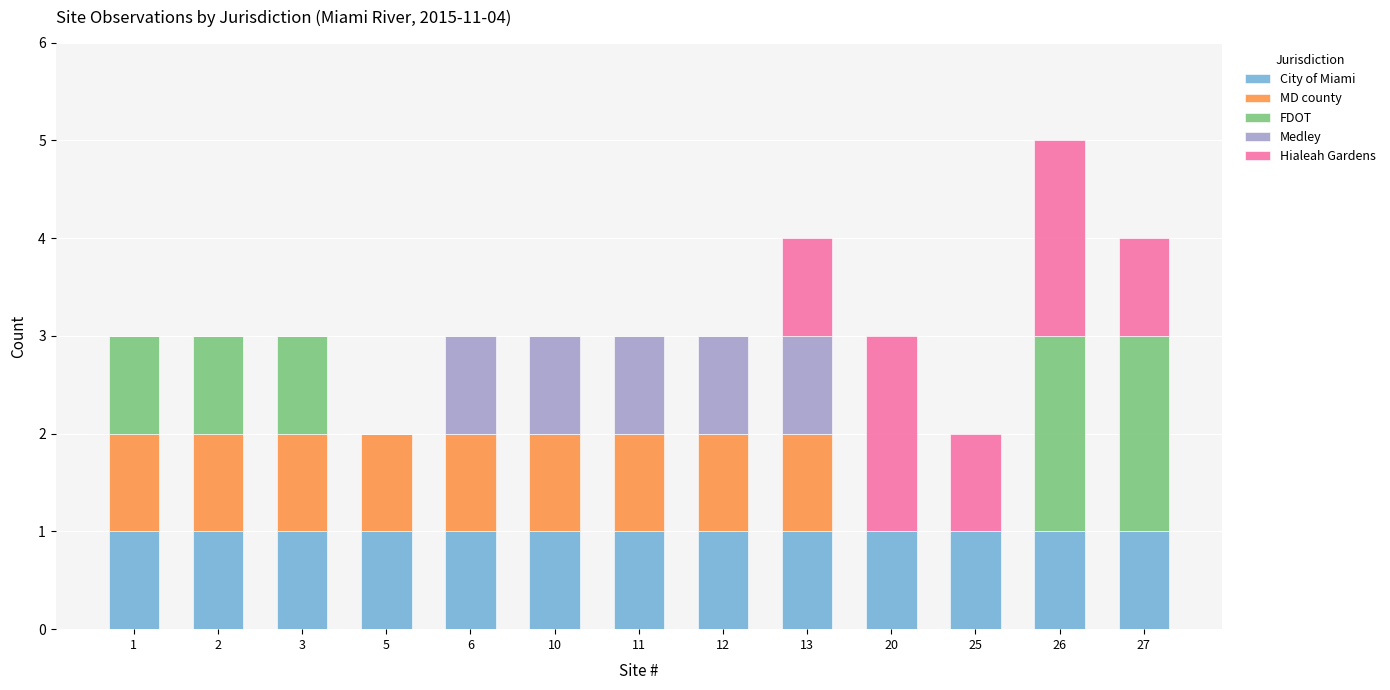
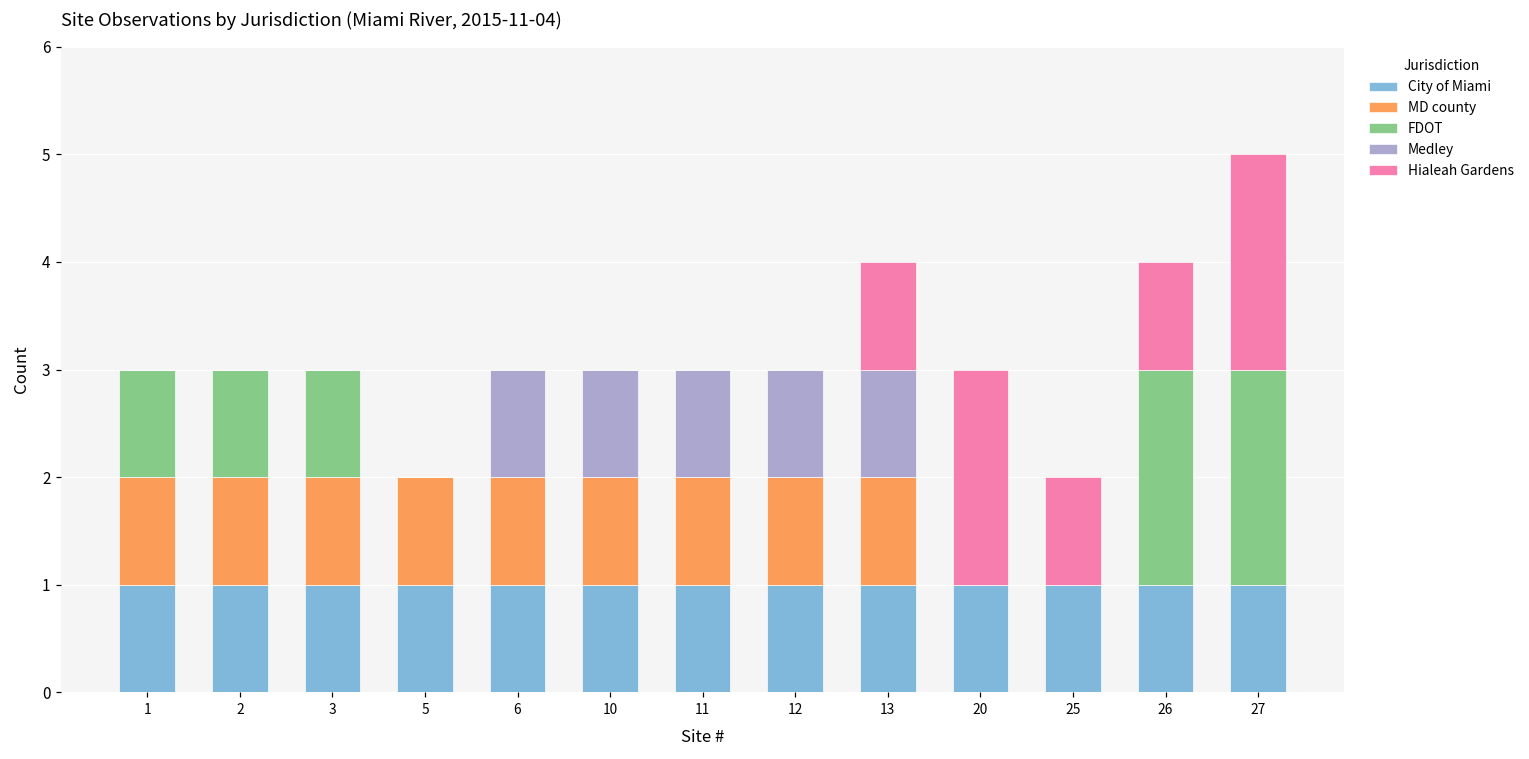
  {
    "Hialeah Gardens": {
      "1": 0,
      "2": 0,
      "3": 0,
      "5": 0,
      "6": 0,
      "10": 0,
      "11": 0,
      "12": 0,
      "13": 1,
      "20": 2,
      "25": 1,
-     "26": 2,
-     "27": 1
+     "26": 1,
+     "27": 2
    }
  }
